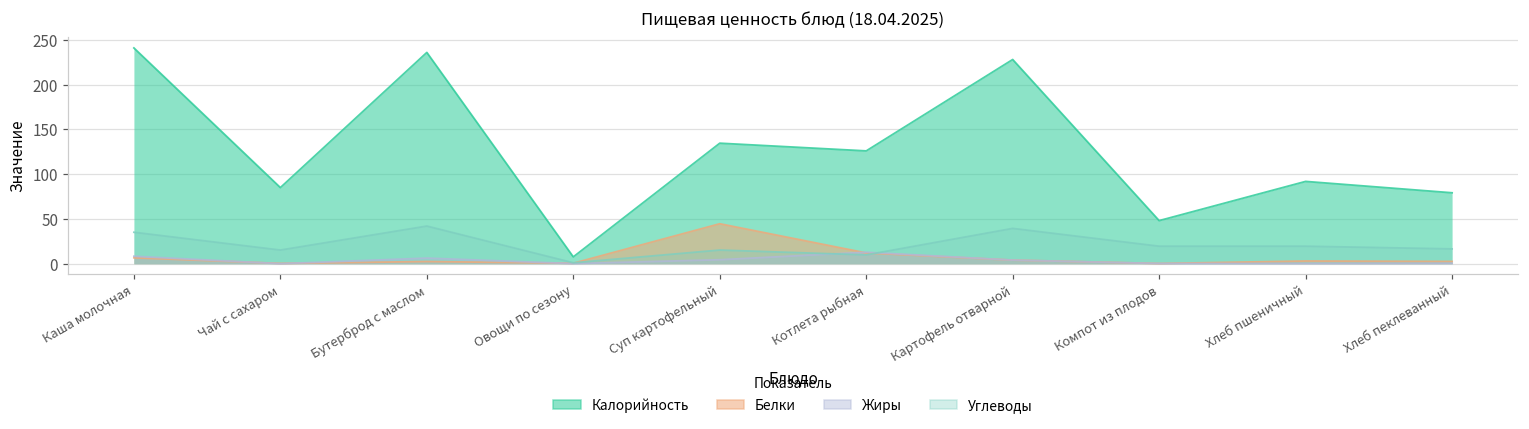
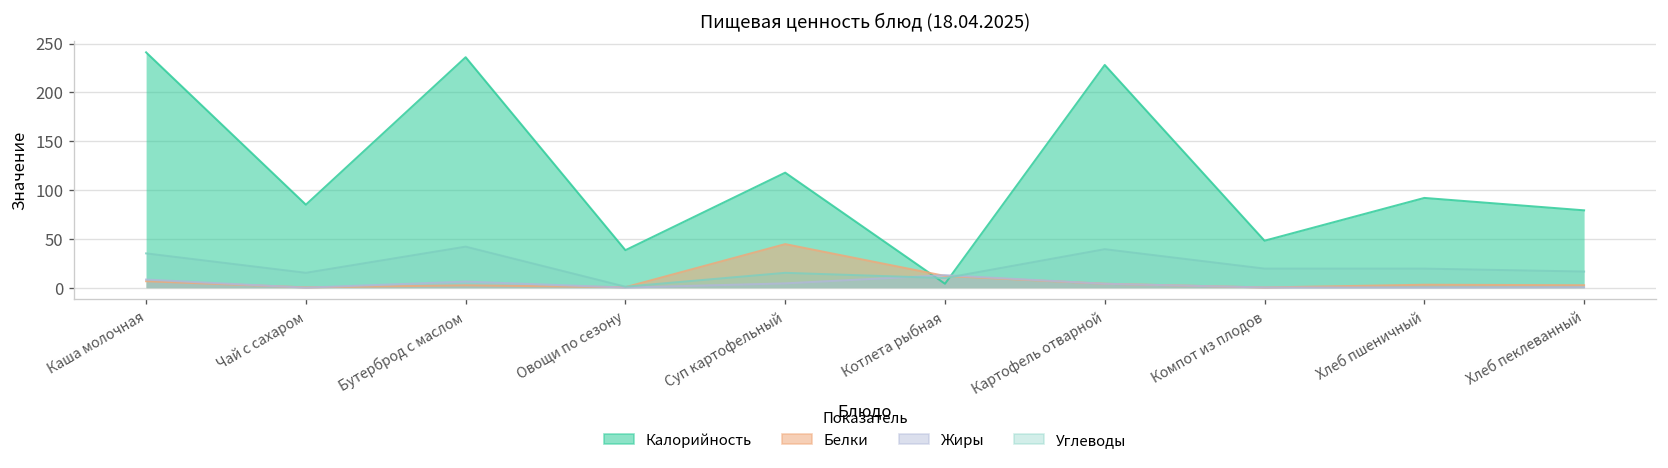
  {
    "Калорийность": {
      "Каша молочная": 240,
      "Чай с сахаром": 90,
      "Бутерброд с маслом": 240,
-     "Овощи по сезону": 10,
-     "Суп картофельный": 130,
-     "Котлета рыбная": 130,
+     "Овощи по сезону": 40,
+     "Суп картофельный": 120,
+     "Котлета рыбная": 0,
      "Картофель отварной": 230,
      "Компот из плодов": 50,
      "Хлеб пшеничный": 90,
      "Хлеб пеклеванный": 80
    },
    "Белки": {
      "Бутерброд с маслом": 0,
      "Суп картофельный": 40
    }
  }
